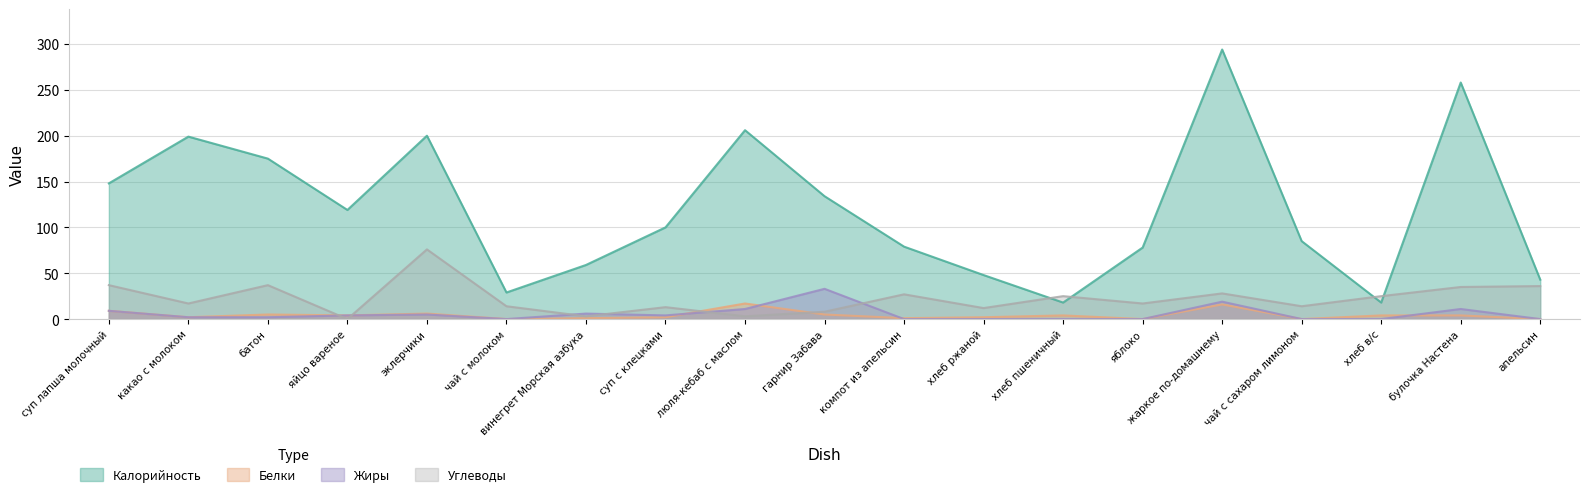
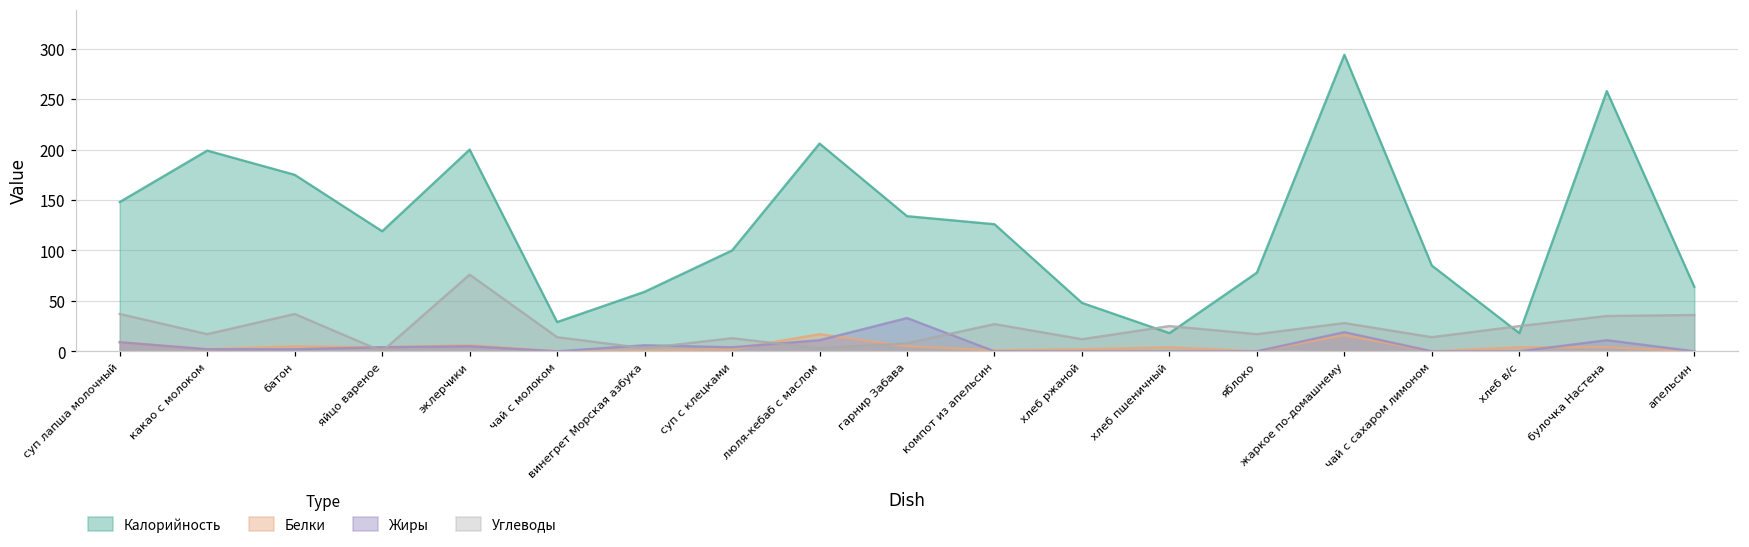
  {
    "Калорийность": {
      "суп лапша молочный": 150,
      "какао с молоком": 200,
      "батон": 180,
      "яйцо вареное": 120,
      "эклерчики": 200,
      "чай с молоком": 30,
      "винегрет Морская азбука": 60,
      "суп с клецками": 100,
      "люля-кебаб с маслом": 210,
      "гарнир Забава": 130,
-     "компот из апельсин": 80,
+     "компот из апельсин": 130,
      "хлеб ржаной": 50,
      "хлеб пшеничный": 20,
      "яблоко": 80,
      "жаркое по-домашнему": 290,
      "чай с сахаром лимоном": 90,
      "хлеб в/с": 20,
      "булочка Настена": 260,
-     "апельсин": 40
+     "апельсин": 60
    }
  }
